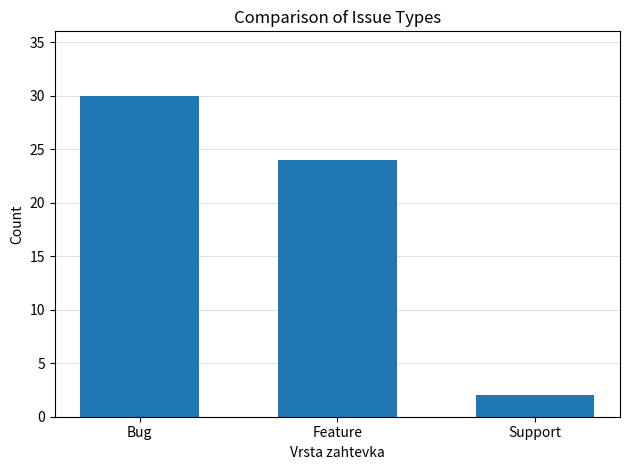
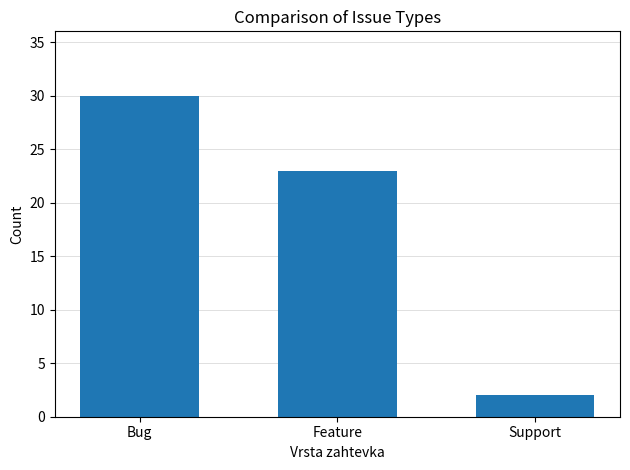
  {
    "Bug": 30,
-   "Feature": 24,
+   "Feature": 23,
    "Support": 2
  }
